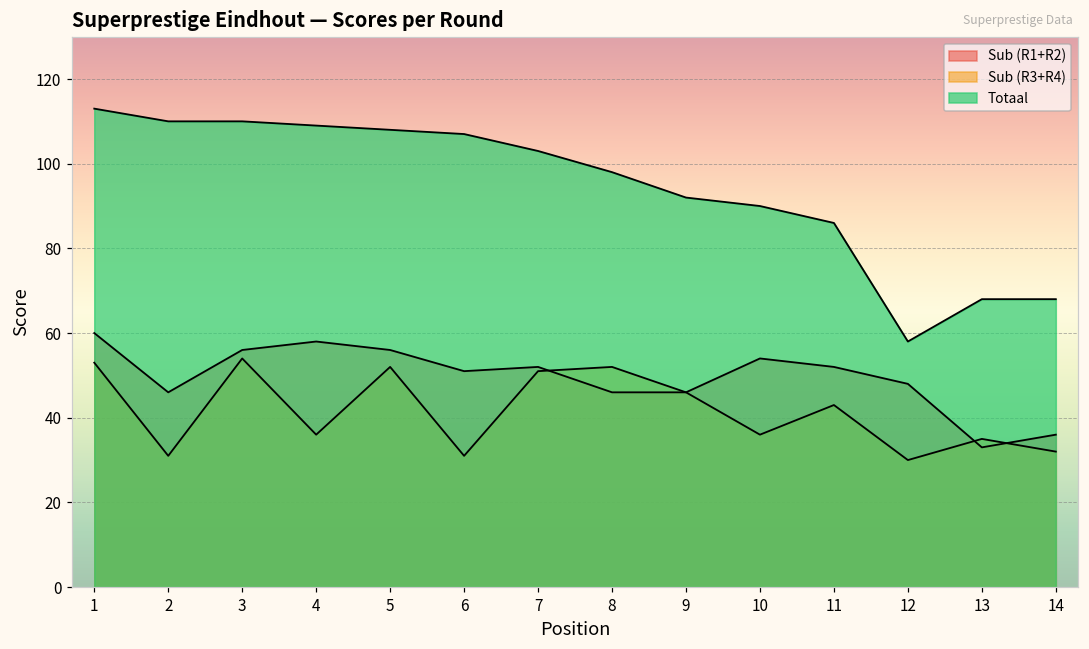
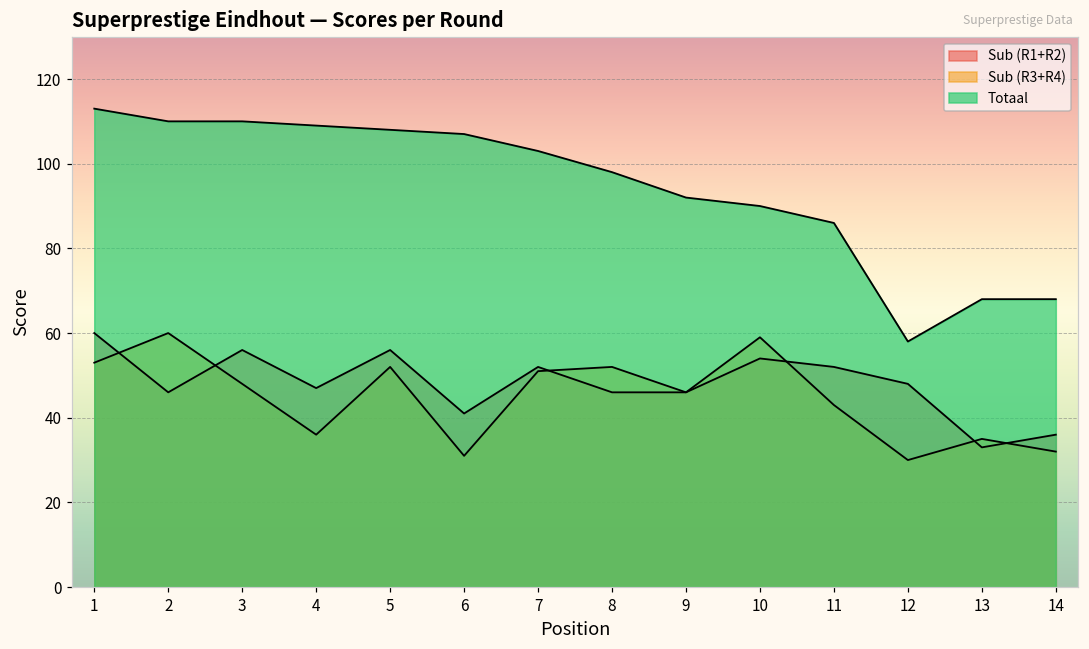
  {
    "Sub (R1+R2)": {
      "1": 60,
      "2": 46,
      "3": 56,
-     "4": 58,
+     "4": 47,
      "5": 56,
-     "6": 51,
+     "6": 41,
      "7": 52,
      "8": 46,
      "10": 54,
      "11": 52,
      "12": 48,
      "13": 33,
      "14": 36
    },
    "Sub (R3+R4)": {
      "1": 53,
-     "2": 31,
-     "3": 54,
+     "2": 60,
+     "3": 48,
      "4": 36,
      "5": 52,
      "6": 31,
      "7": 51,
      "8": 52,
-     "10": 36,
+     "10": 59,
      "11": 43,
      "12": 30,
      "13": 35,
      "14": 32
    },
    "Totaal": {
      "1": 113,
      "2": 110,
      "3": 110,
      "4": 109,
      "5": 108,
      "6": 107,
      "7": 103,
      "8": 98,
      "9": 92,
      "10": 90,
      "11": 86,
      "12": 58,
      "13": 68,
      "14": 68
    }
  }
